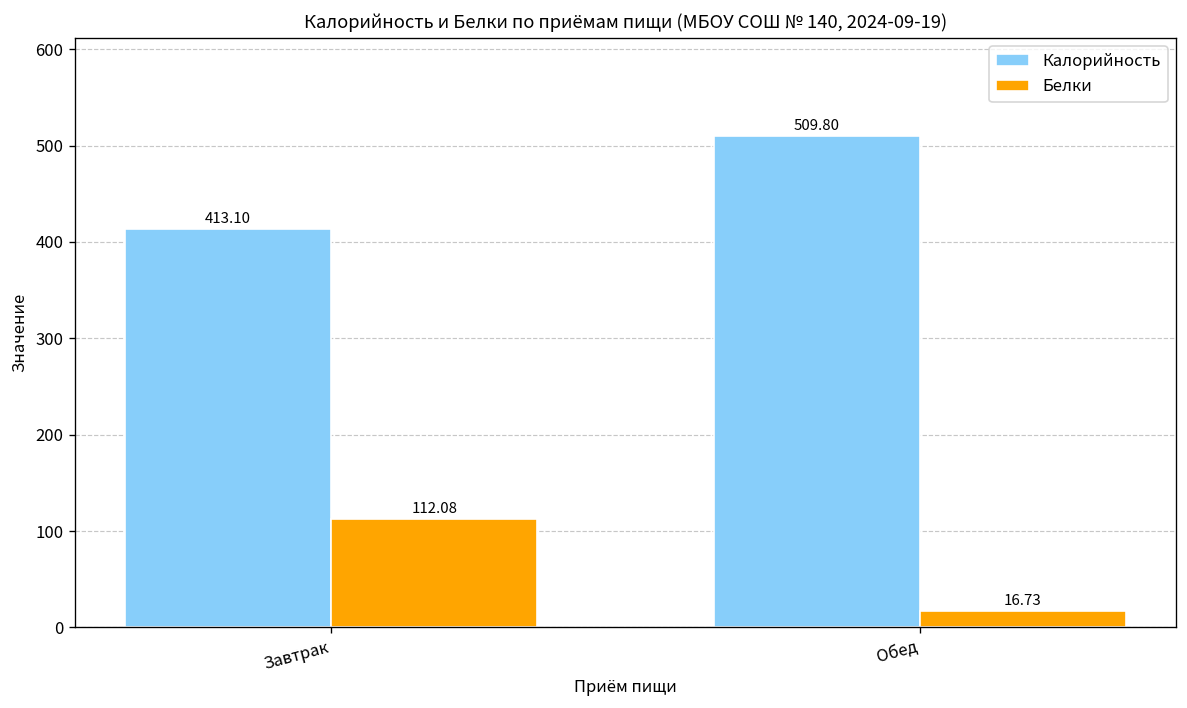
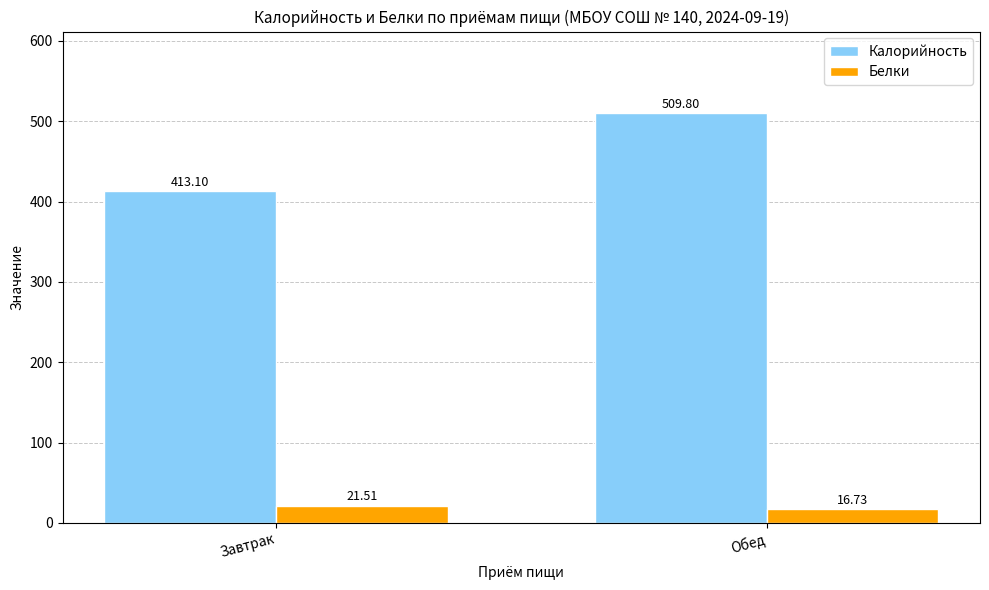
  {
    "Калорийность": {
      "Завтрак": 413.10,
      "Обед": 509.80
    },
    "Белки": {
-     "Завтрак": 112.08,
+     "Завтрак": 21.51,
      "Обед": 16.73
    }
  }
